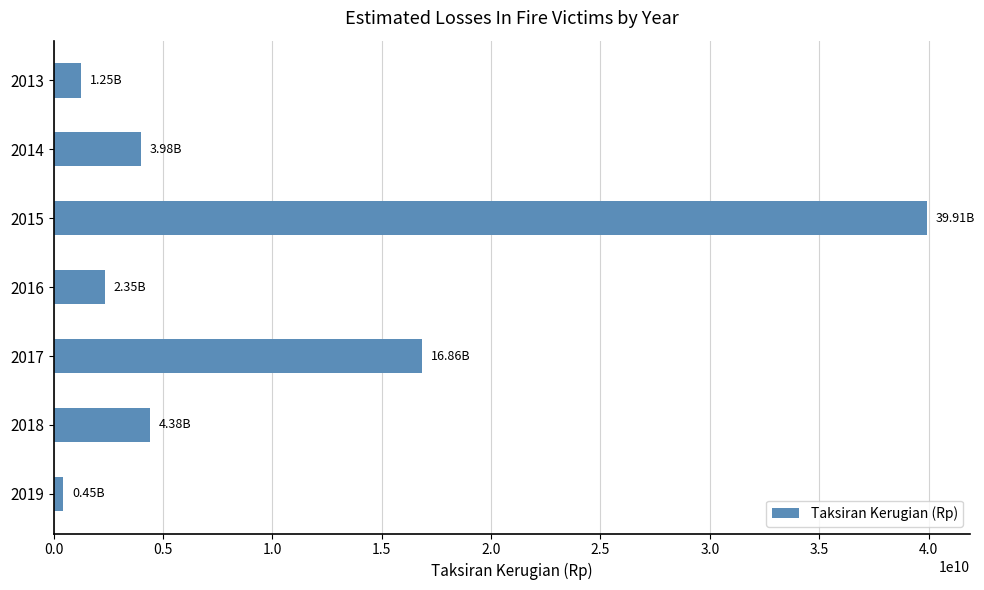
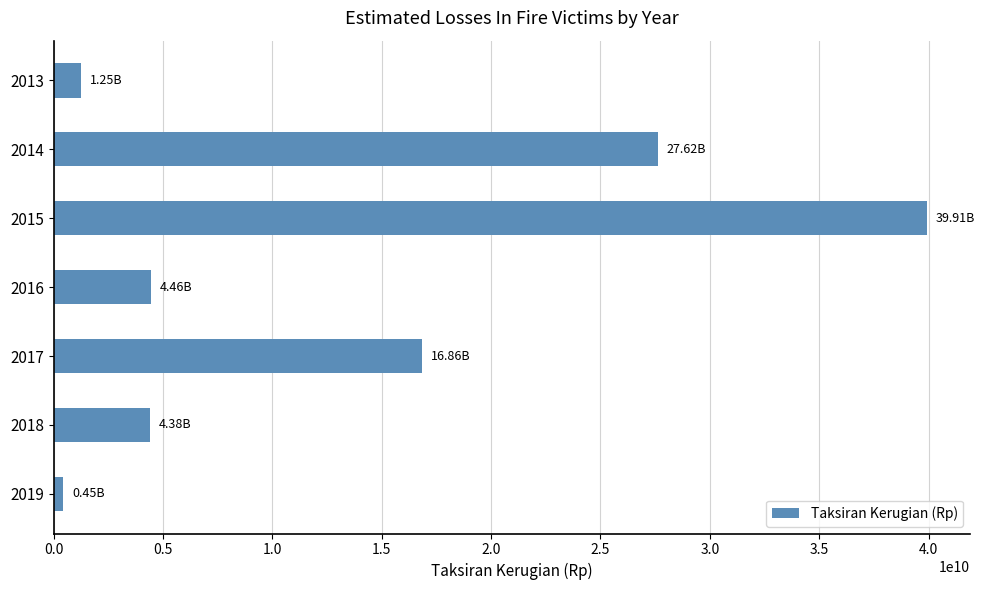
  {
    "2013": "1.25B",
-   "2014": "3.98B",
+   "2014": "27.62B",
    "2015": "39.91B",
-   "2016": "2.35B",
+   "2016": "4.46B",
    "2017": "16.86B",
    "2018": "4.38B",
    "2019": "0.45B"
  }
